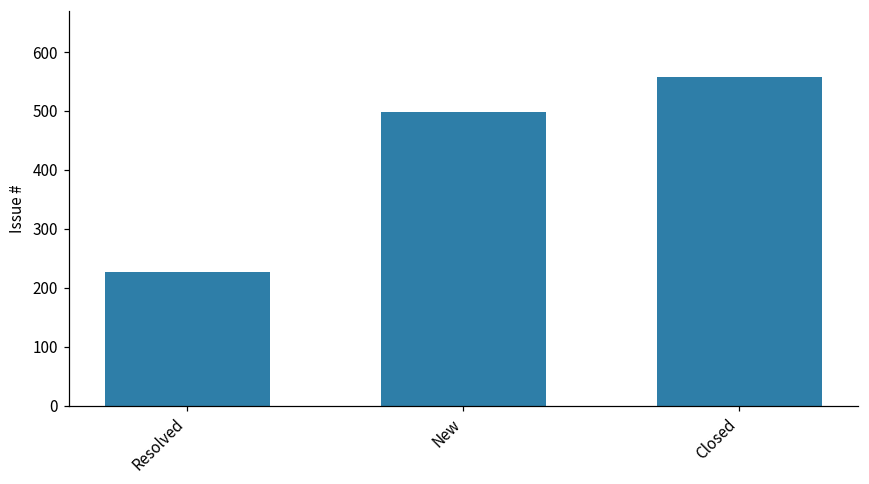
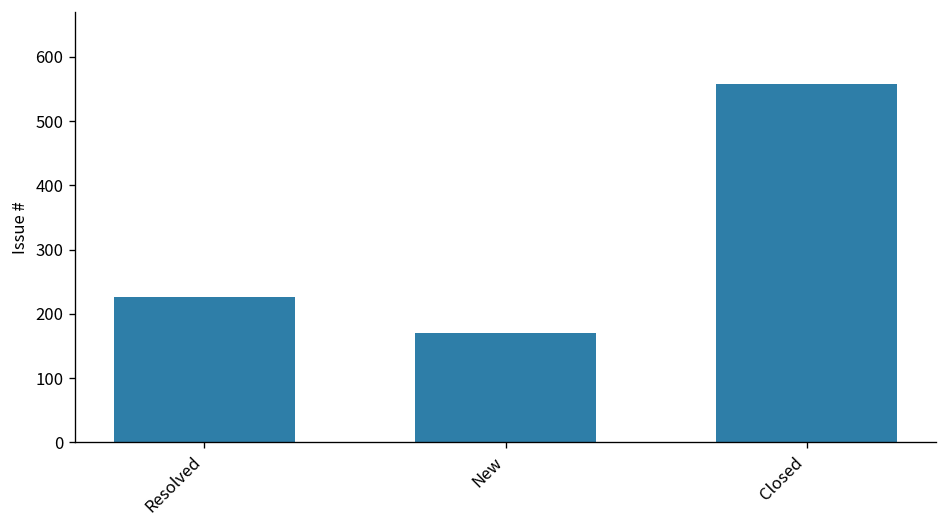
  {
    "Resolved": 230,
-   "New": 500,
+   "New": 170,
    "Closed": 560
  }
